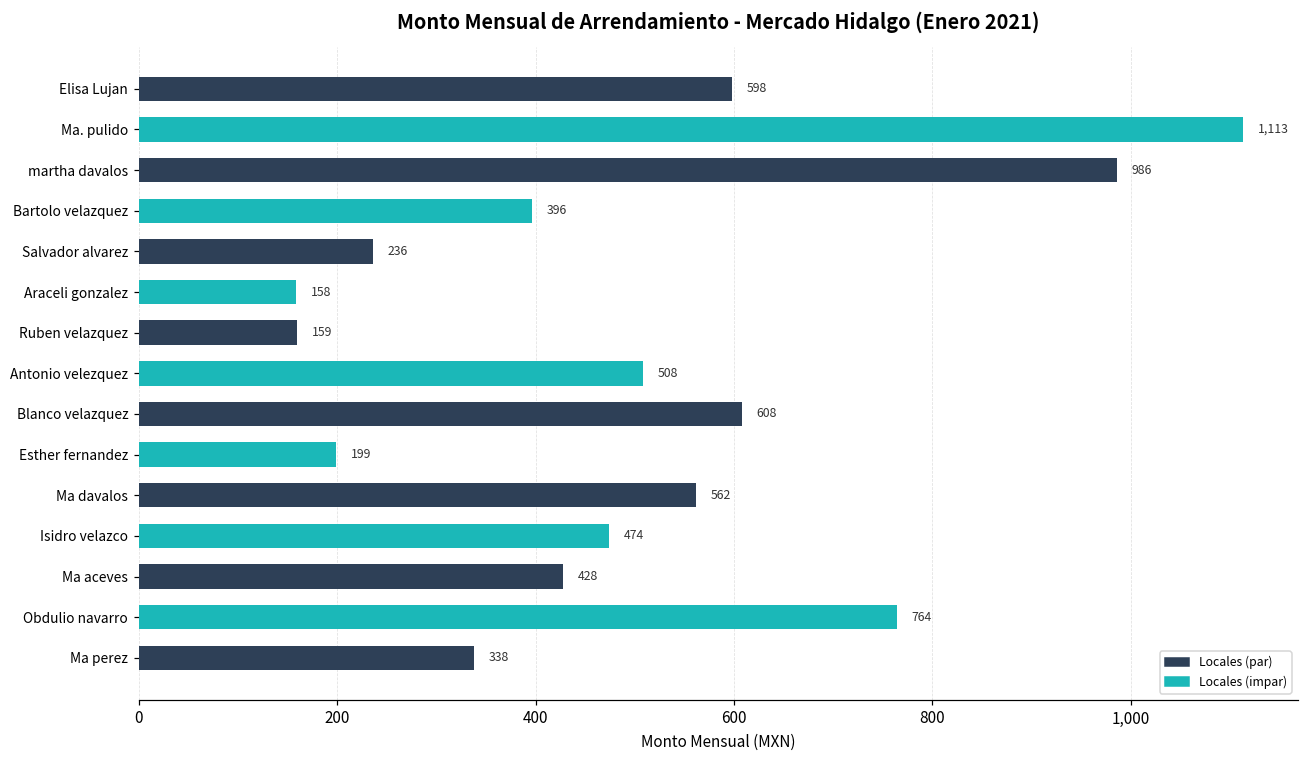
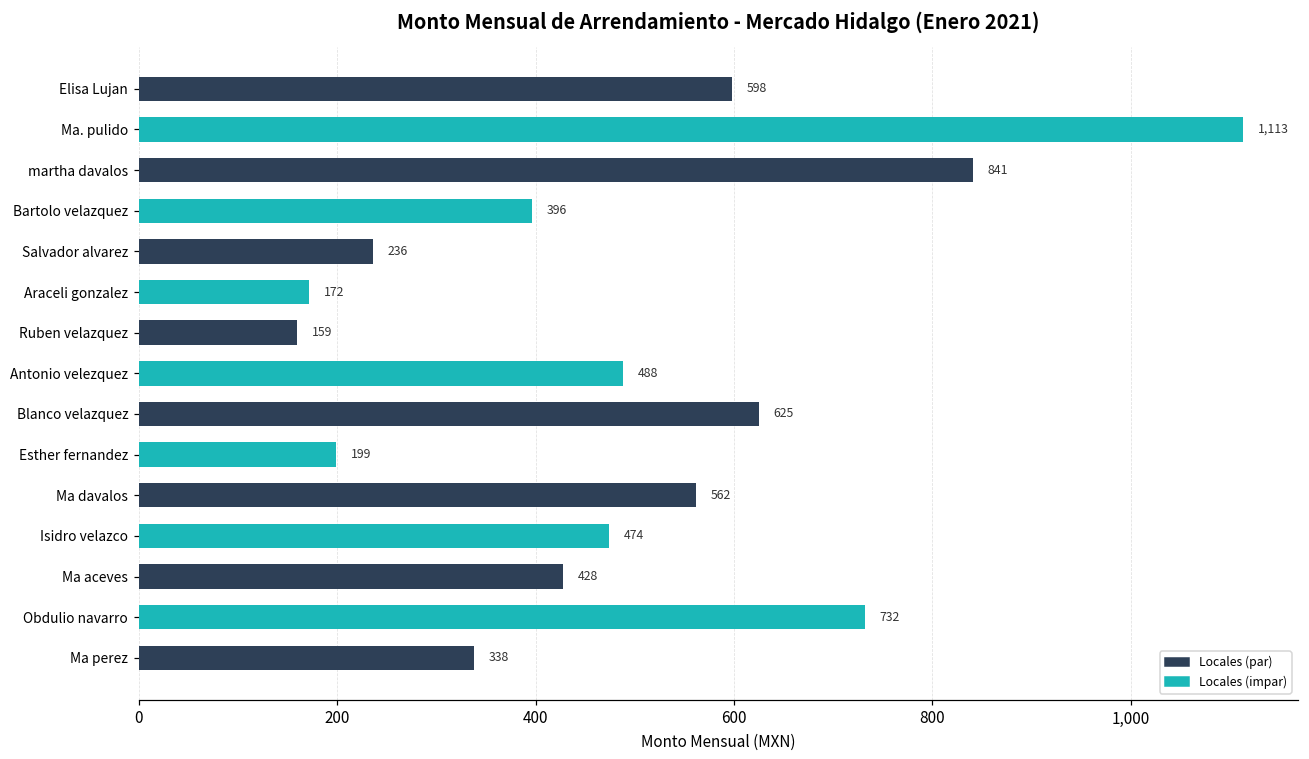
  {
    "Elisa Lujan": "598",
    "Ma. pulido": "1,113",
-   "martha davalos": "986",
+   "martha davalos": "841",
    "Bartolo velazquez": "396",
    "Salvador alvarez": "236",
-   "Araceli gonzalez": "158",
+   "Araceli gonzalez": "172",
    "Ruben velazquez": "159",
-   "Antonio velezquez": "508",
-   "Blanco velazquez": "608",
+   "Antonio velezquez": "488",
+   "Blanco velazquez": "625",
    "Esther fernandez": "199",
    "Ma davalos": "562",
    "Isidro velazco": "474",
    "Ma aceves": "428",
-   "Obdulio navarro": "764",
+   "Obdulio navarro": "732",
    "Ma perez": "338"
  }
